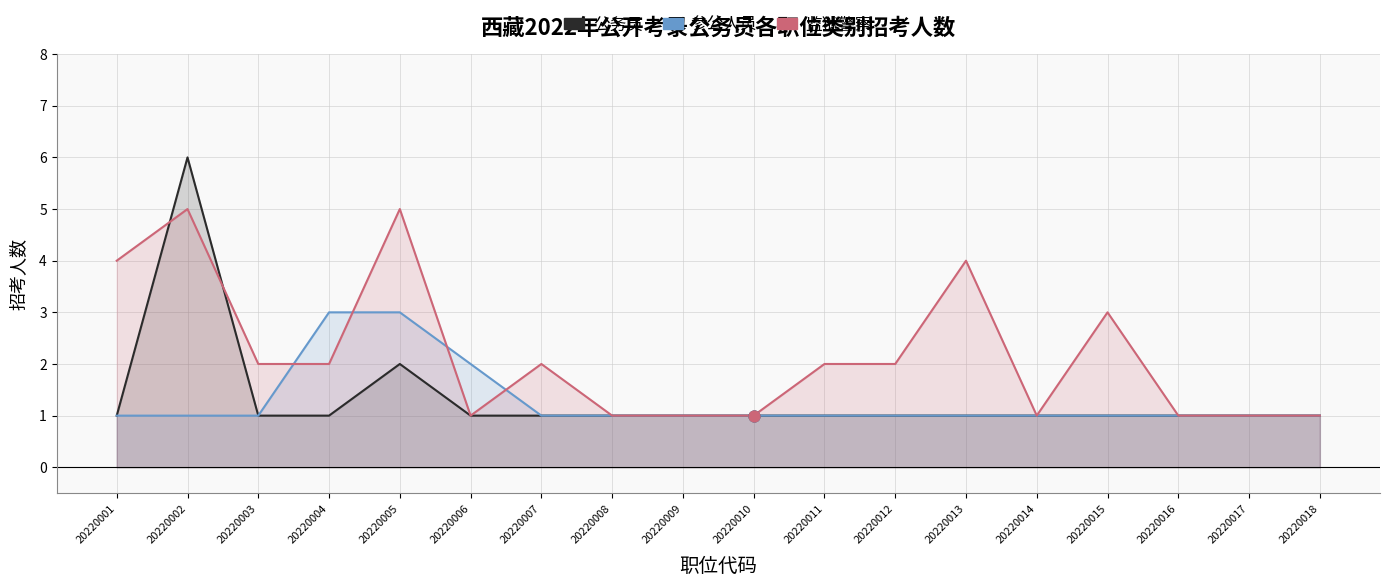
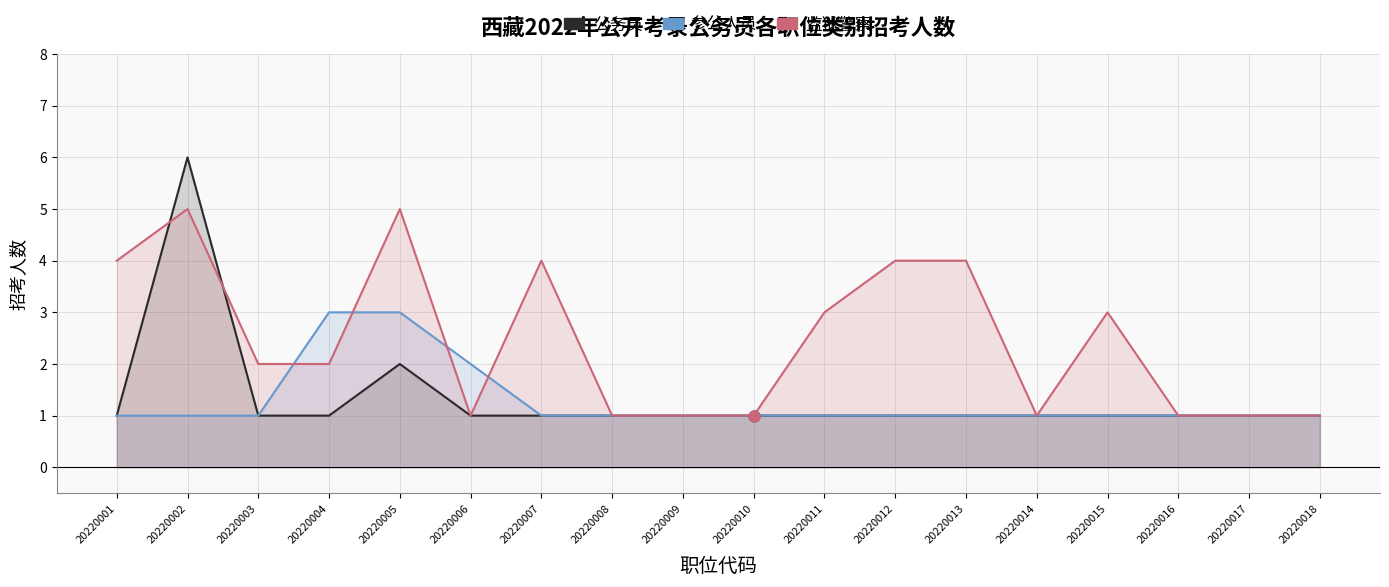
  {
    "参公人员": {
      "20220002": 1,
      "20220004": 3,
      "20220005": 3,
      "20220006": 2
    },
    "监狱警察": {
      "20220001": 4,
      "20220002": 5,
      "20220003": 2,
      "20220004": 2,
      "20220005": 5,
-     "20220007": 2,
-     "20220011": 2,
-     "20220012": 2,
+     "20220007": 4,
+     "20220011": 3,
+     "20220012": 4,
      "20220013": 4,
      "20220015": 3
    }
  }
